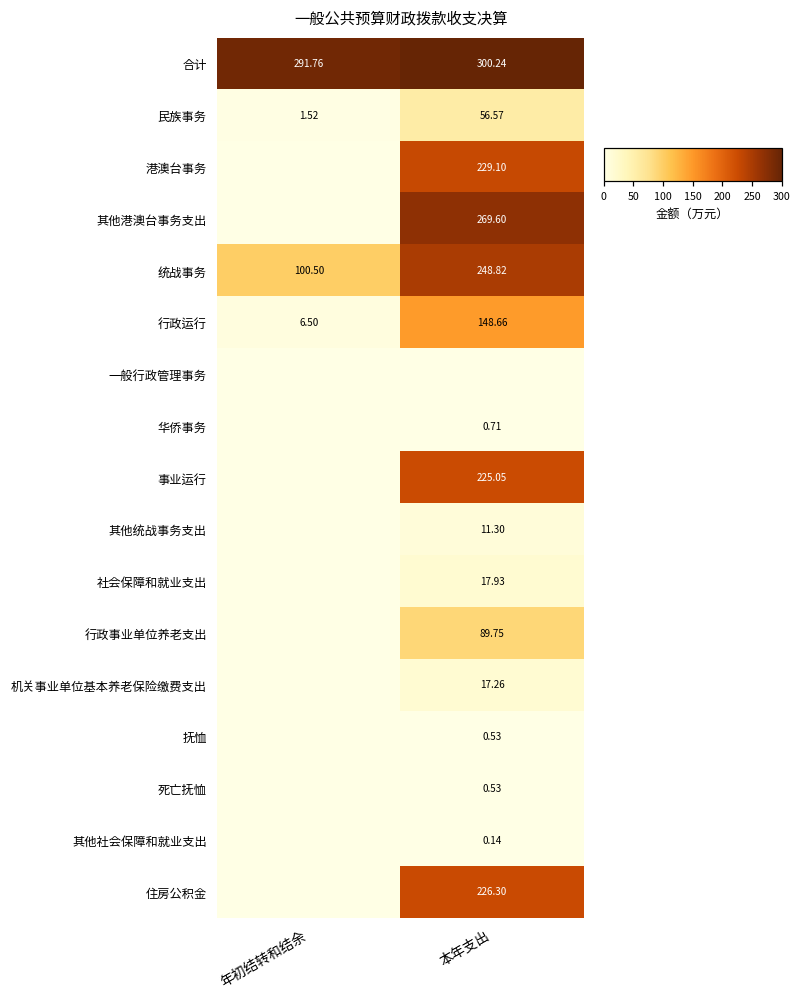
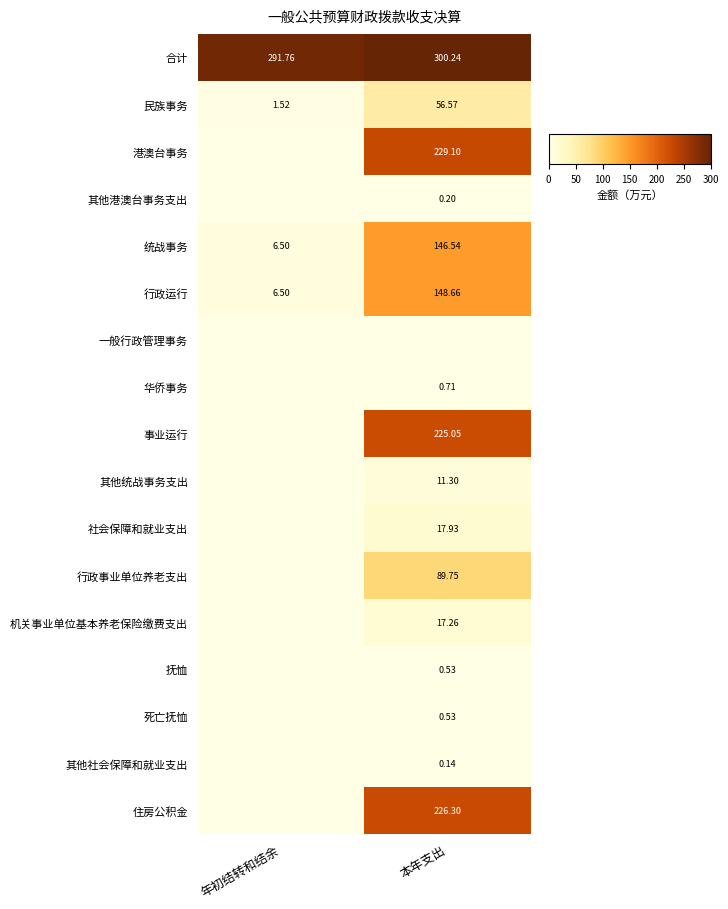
  {
    "合计": {
      "年初结转和结余": 291.76,
      "本年支出": 300.24
    },
    "民族事务": {
      "年初结转和结余": 1.52,
      "本年支出": 56.57
    },
    "港澳台事务": {
      "本年支出": 229.10
    },
    "其他港澳台事务支出": {
-     "本年支出": 269.60
+     "本年支出": 0.20
    },
    "统战事务": {
-     "年初结转和结余": 100.50,
-     "本年支出": 248.82
+     "年初结转和结余": 6.50,
+     "本年支出": 146.54
    },
    "行政运行": {
      "年初结转和结余": 6.50,
      "本年支出": 148.66
    },
    "华侨事务": {
      "本年支出": 0.71
    },
    "事业运行": {
      "本年支出": 225.05
    },
    "其他统战事务支出": {
      "本年支出": 11.30
    },
    "社会保障和就业支出": {
      "本年支出": 17.93
    },
    "行政事业单位养老支出": {
      "本年支出": 89.75
    },
    "机关事业单位基本养老保险缴费支出": {
      "本年支出": 17.26
    },
    "抚恤": {
      "本年支出": 0.53
    },
    "死亡抚恤": {
      "本年支出": 0.53
    },
    "其他社会保障和就业支出": {
      "本年支出": 0.14
    },
    "住房公积金": {
      "本年支出": 226.30
    }
  }
